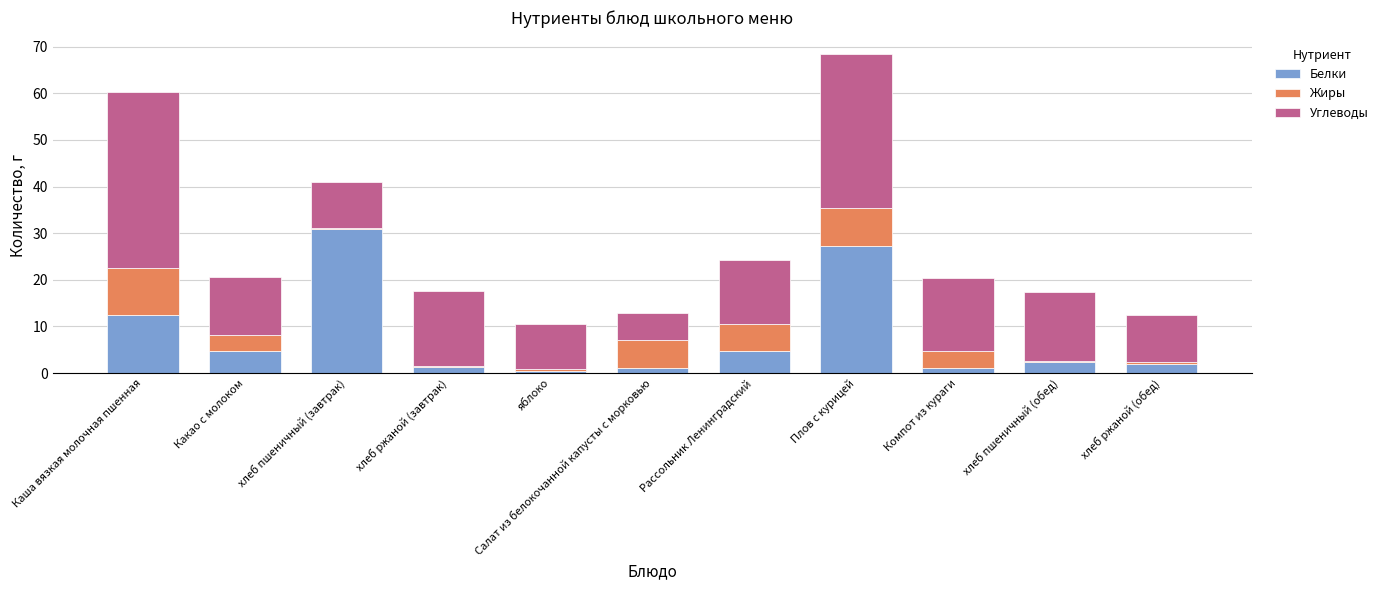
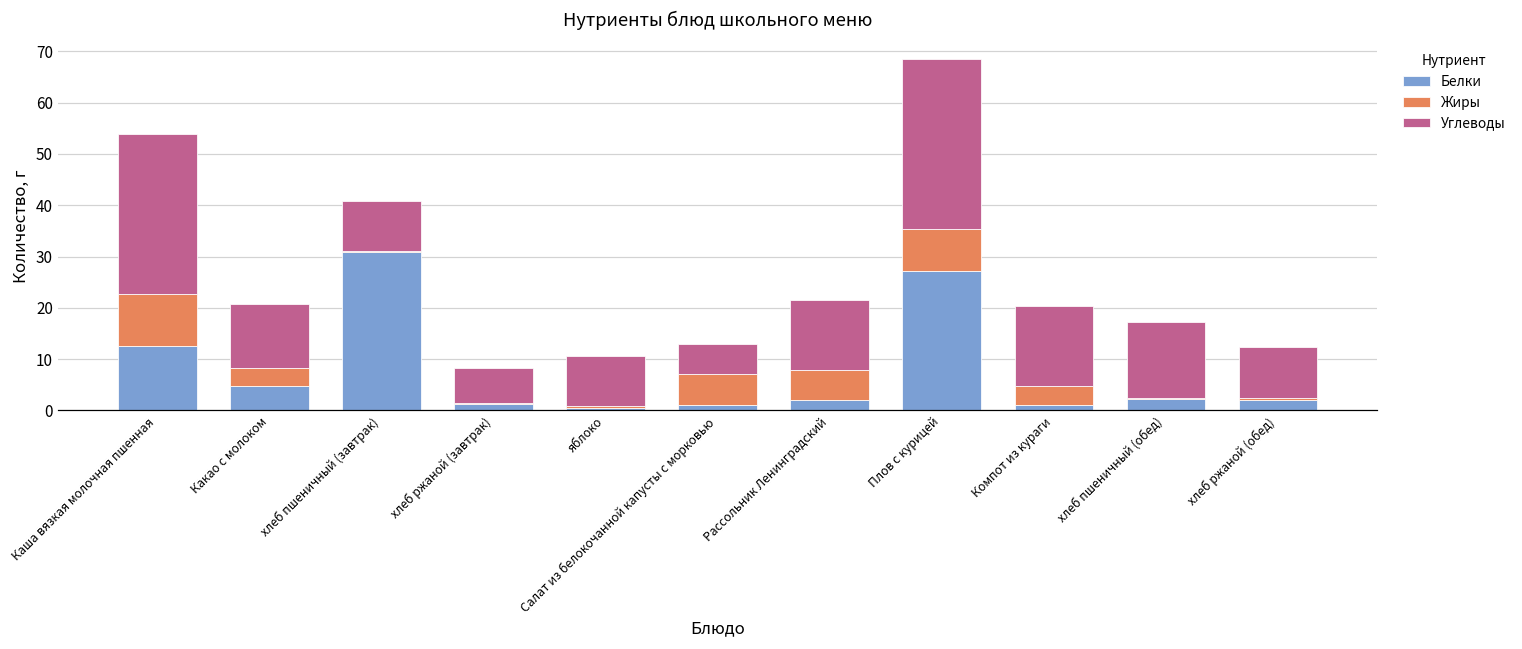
  {
    "Белки": {
      "Каша вязкая молочная пшенная": 13,
      "Какао с молоком": 5,
      "хлеб пшеничный (завтрак)": 31,
      "хлеб ржаной (завтрак)": 1,
      "Салат из белокочанной капусты с морковью": 1,
-     "Рассольник Ленинградский": 5,
+     "Рассольник Ленинградский": 2,
      "Плов с курицей": 27,
      "Компот из кураги": 1,
      "хлеб пшеничный (обед)": 2,
      "хлеб ржаной (обед)": 2
    },
    "Жиры": {
      "Каша вязкая молочная пшенная": 10,
      "Какао с молоком": 4,
      "Салат из белокочанной капусты с морковью": 6,
      "Рассольник Ленинградский": 6,
      "Плов с курицей": 8,
      "Компот из кураги": 4
    },
    "Углеводы": {
-     "Каша вязкая молочная пшенная": 38,
+     "Каша вязкая молочная пшенная": 31,
      "Какао с молоком": 13,
      "хлеб пшеничный (завтрак)": 10,
-     "хлеб ржаной (завтрак)": 16,
+     "хлеб ржаной (завтрак)": 7,
      "яблоко": 10,
      "Салат из белокочанной капусты с морковью": 6,
      "Рассольник Ленинградский": 14,
      "Плов с курицей": 33,
      "Компот из кураги": 16,
      "хлеб пшеничный (обед)": 15,
      "хлеб ржаной (обед)": 10
    }
  }
